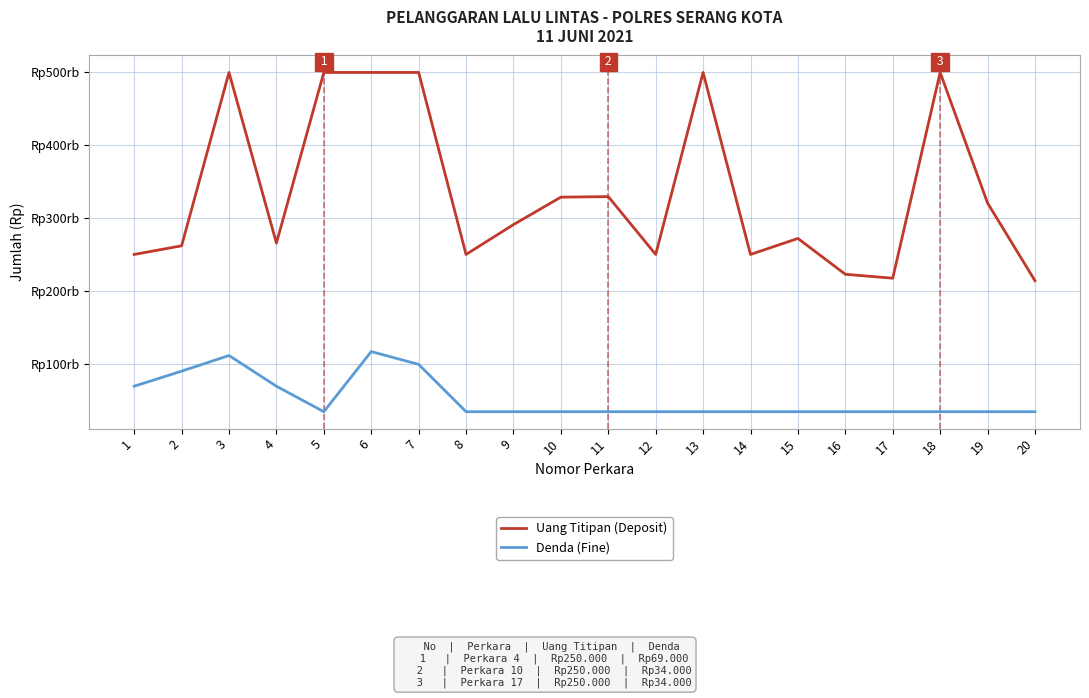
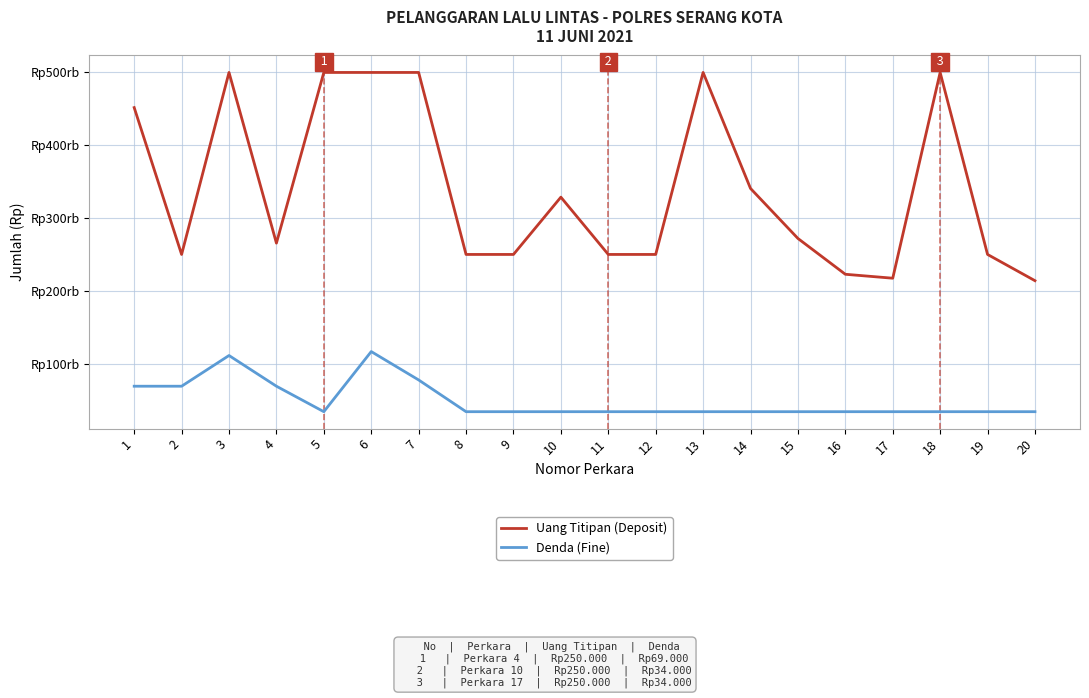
  {
    "Uang Titipan (Deposit)": {
-     "1": "Rp250rb",
-     "2": "Rp260rb",
+     "1": "Rp450rb",
+     "2": "Rp250rb",
      "3": "Rp500rb",
      "4": "Rp270rb",
      "6": "Rp500rb",
      "7": "Rp500rb",
      "8": "Rp250rb",
-     "9": "Rp290rb",
+     "9": "Rp250rb",
      "10": "Rp330rb",
-     "11": "Rp330rb",
+     "11": "Rp250rb",
      "12": "Rp250rb",
      "13": "Rp500rb",
-     "14": "Rp250rb",
+     "14": "Rp340rb",
      "15": "Rp270rb",
      "16": "Rp220rb",
      "17": "Rp220rb",
-     "19": "Rp320rb",
+     "19": "Rp250rb",
      "20": "Rp210rb"
    },
    "Denda (Fine)": {
      "1": "Rp70rb",
-     "2": "Rp90rb",
+     "2": "Rp70rb",
      "3": "Rp110rb",
      "4": "Rp70rb",
      "5": "Rp30rb",
      "6": "Rp120rb",
-     "7": "Rp100rb",
+     "7": "Rp80rb",
      "8": "Rp30rb",
      "9": "Rp30rb",
      "10": "Rp30rb",
      "11": "Rp30rb",
      "12": "Rp30rb",
      "13": "Rp30rb",
      "14": "Rp30rb",
      "15": "Rp30rb",
      "16": "Rp30rb",
      "17": "Rp30rb",
      "18": "Rp30rb",
      "19": "Rp30rb",
      "20": "Rp30rb"
    }
  }
